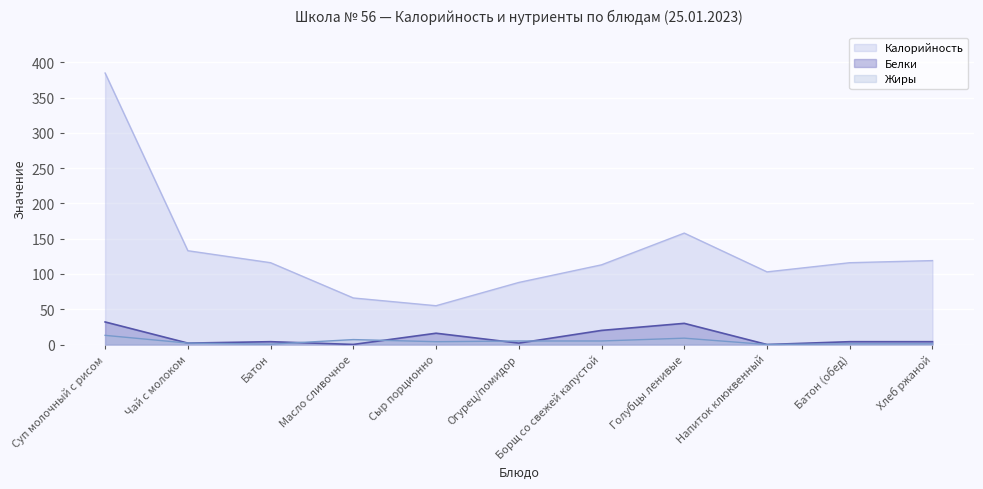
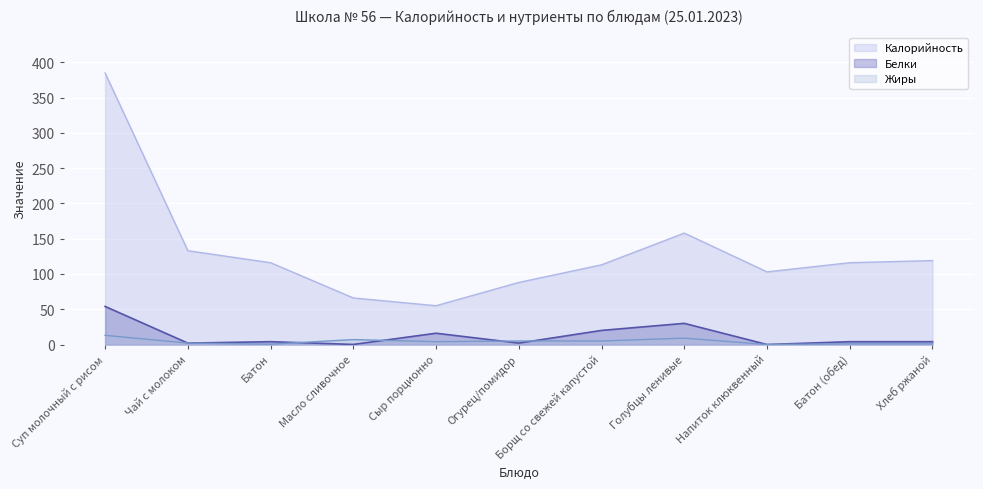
  {
    "Белки": {
-     "Суп молочный с рисом": 30,
+     "Суп молочный с рисом": 50,
      "Масло сливочное": 0,
      "Сыр порционно": 20,
      "Борщ со свежей капустой": 20,
      "Голубцы ленивые": 30
    }
  }
